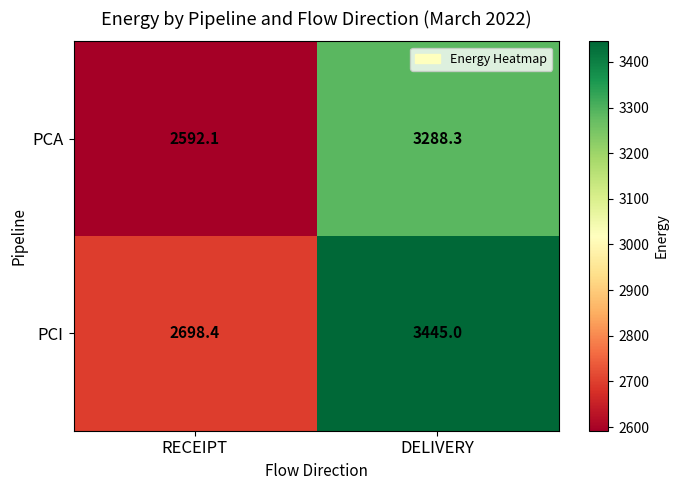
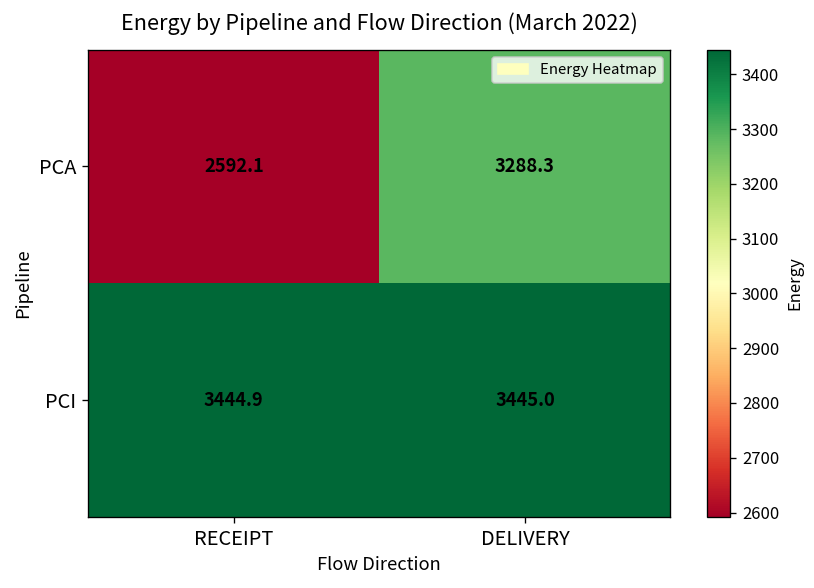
  {
    "PCA": {
      "RECEIPT": 2592.1,
      "DELIVERY": 3288.3
    },
    "PCI": {
-     "RECEIPT": 2698.4,
+     "RECEIPT": 3444.9,
      "DELIVERY": 3445.0
    }
  }
